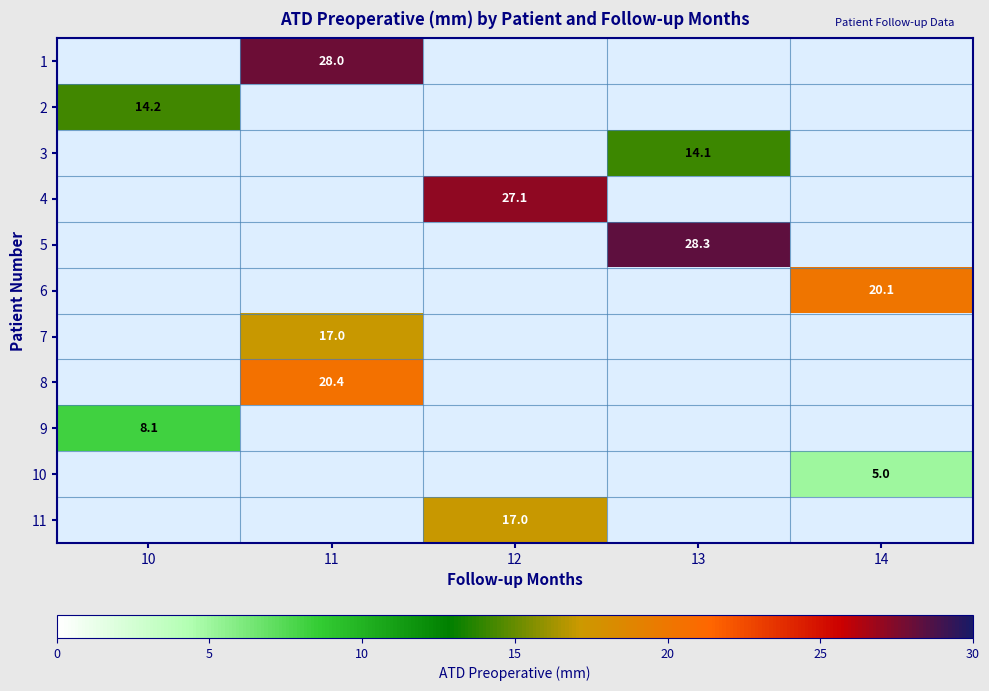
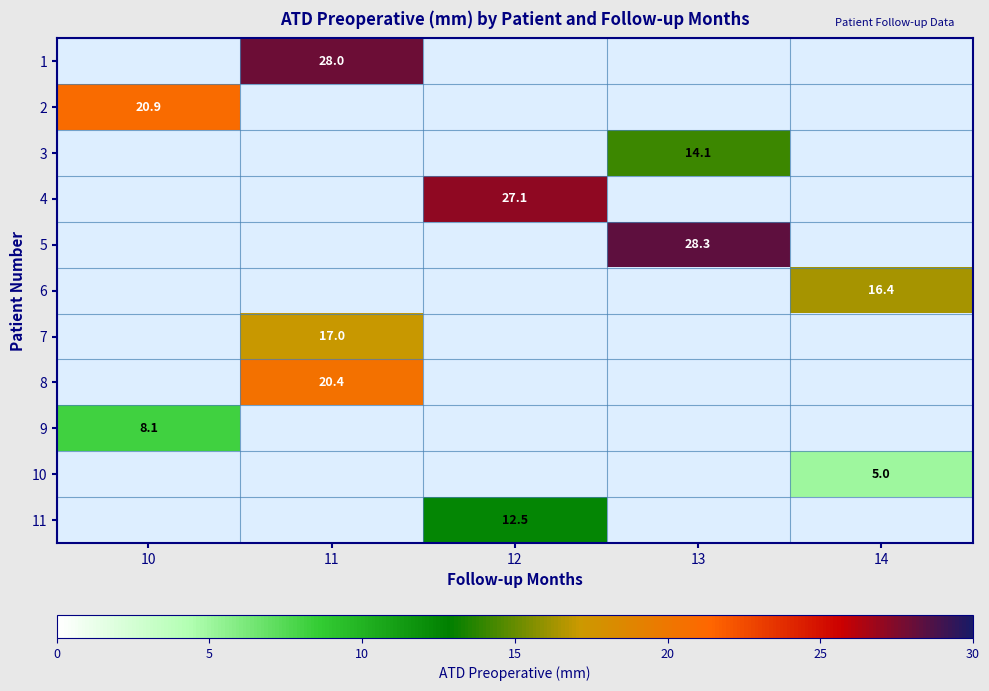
  {
    "1": {
      "11": 28.0
    },
    "2": {
-     "10": 14.2
+     "10": 20.9
    },
    "3": {
      "13": 14.1
    },
    "4": {
      "12": 27.1
    },
    "5": {
      "13": 28.3
    },
    "6": {
-     "14": 20.1
+     "14": 16.4
    },
    "7": {
      "11": 17.0
    },
    "8": {
      "11": 20.4
    },
    "9": {
      "10": 8.1
    },
    "10": {
      "14": 5.0
    },
    "11": {
-     "12": 17.0
+     "12": 12.5
    }
  }
